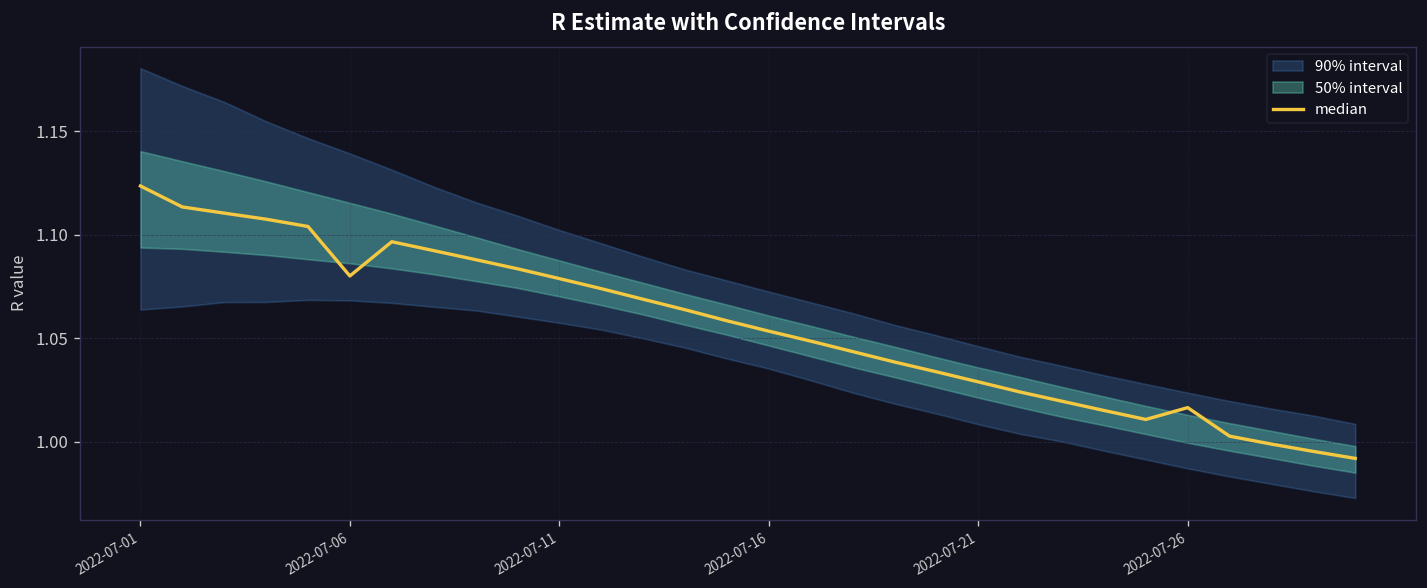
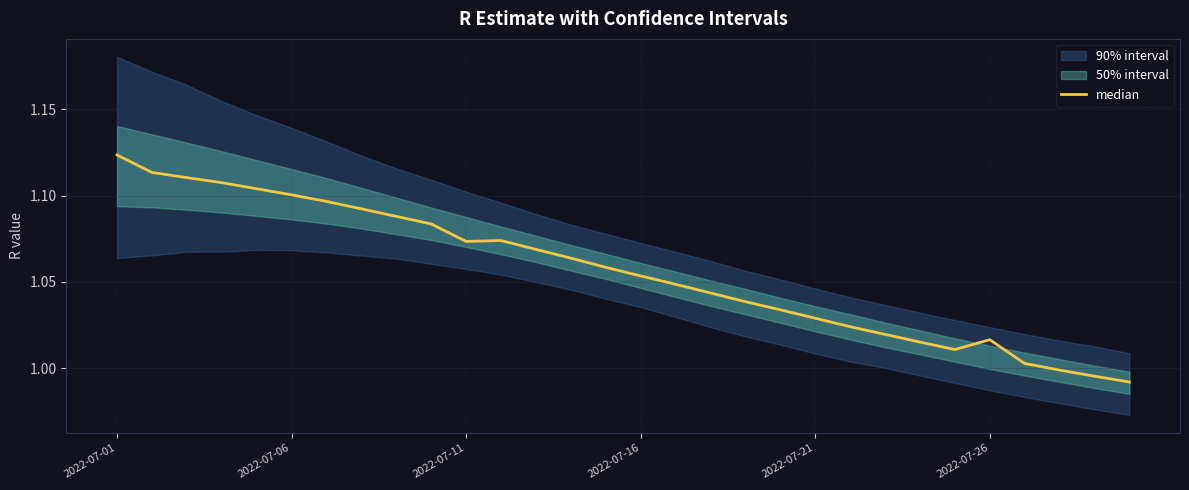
  {
    "median": {
      "2022-07-01": 1.124,
-     "2022-07-06": 1.080,
-     "2022-07-11": 1.079,
+     "2022-07-06": 1.100,
+     "2022-07-11": 1.073,
      "2022-07-16": 1.053,
      "2022-07-21": 1.029,
      "2022-07-26": 1.017
    }
  }
